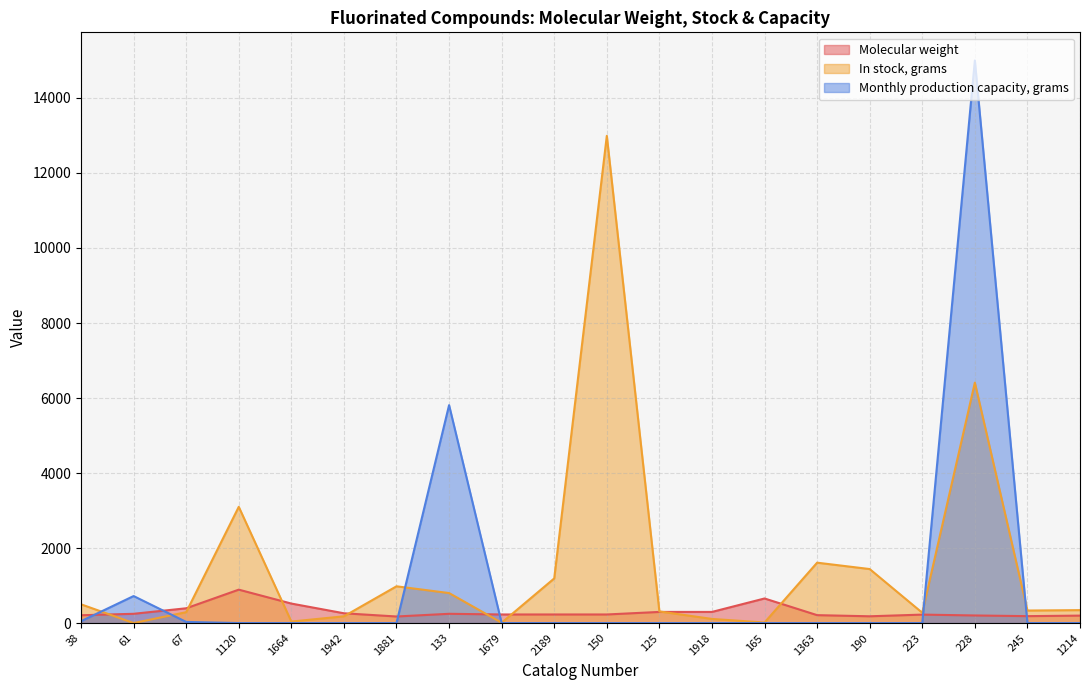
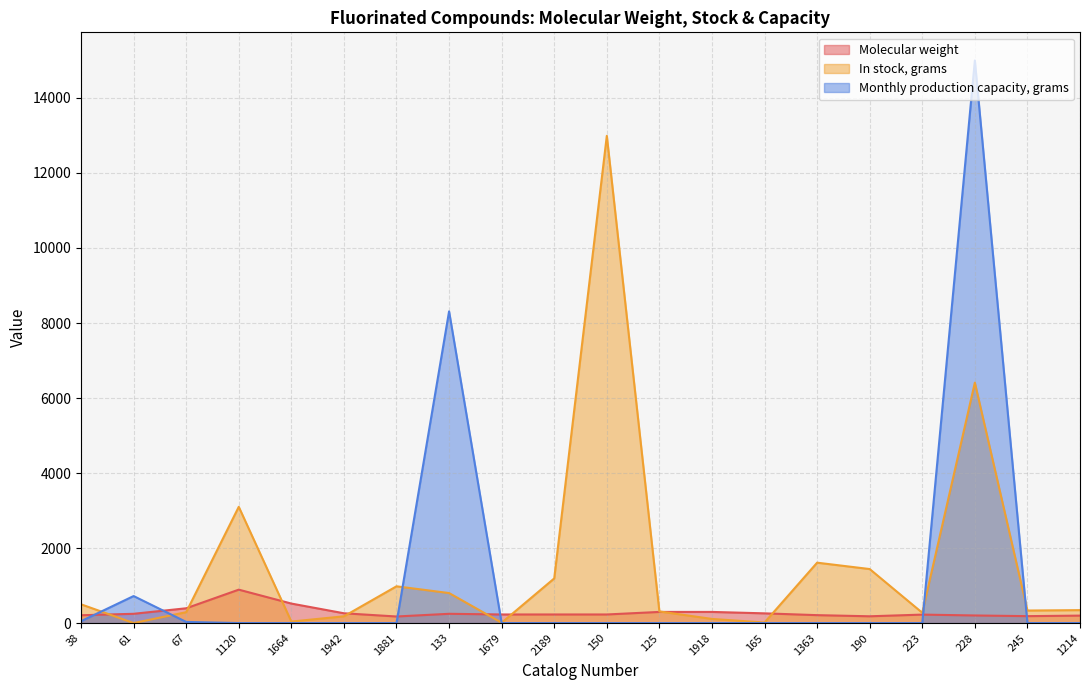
  {
    "Molecular weight": {
      "38": 200,
      "61": 200,
      "67": 400,
      "1120": 900,
      "1664": 500,
      "1942": 300,
      "1881": 200,
      "133": 200,
      "1679": 200,
      "2189": 200,
      "150": 200,
      "1918": 300,
-     "165": 700,
+     "165": 300,
      "1363": 200,
      "190": 200,
      "228": 200,
      "245": 200,
      "1214": 200
    },
    "In stock, grams": {
      "38": 500,
      "61": 0,
      "67": 300,
      "1120": 3100,
      "1942": 200,
      "1881": 1000,
      "133": 800,
      "2189": 1200,
      "150": 13000,
      "1918": 100,
      "1363": 1600,
      "190": 1400,
      "228": 6400,
      "245": 300,
      "1214": 300
    },
    "Monthly production capacity, grams": {
      "38": 100,
      "61": 700,
      "67": 0,
      "1120": 0,
      "1942": 0,
      "1881": 0,
-     "133": 5800,
+     "133": 8300,
      "2189": 0,
      "150": 0,
      "125": 0,
      "1918": 0,
      "1363": 0,
      "190": 0,
      "223": 0,
      "245": 0,
      "1214": 0
    }
  }
